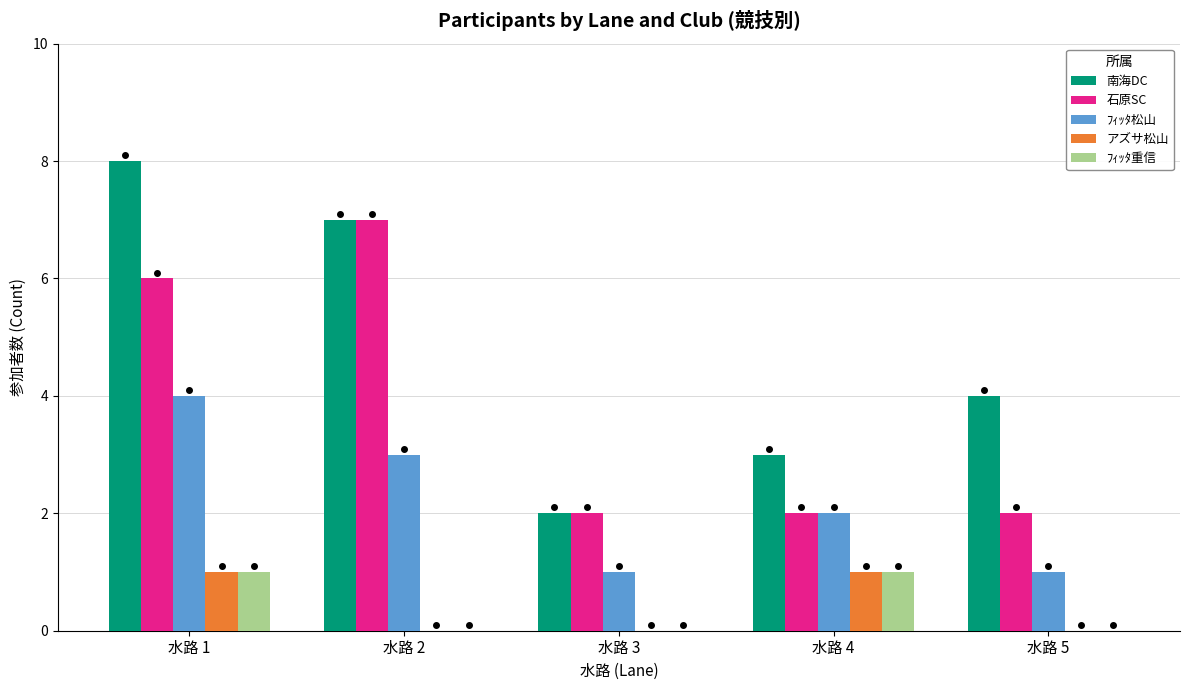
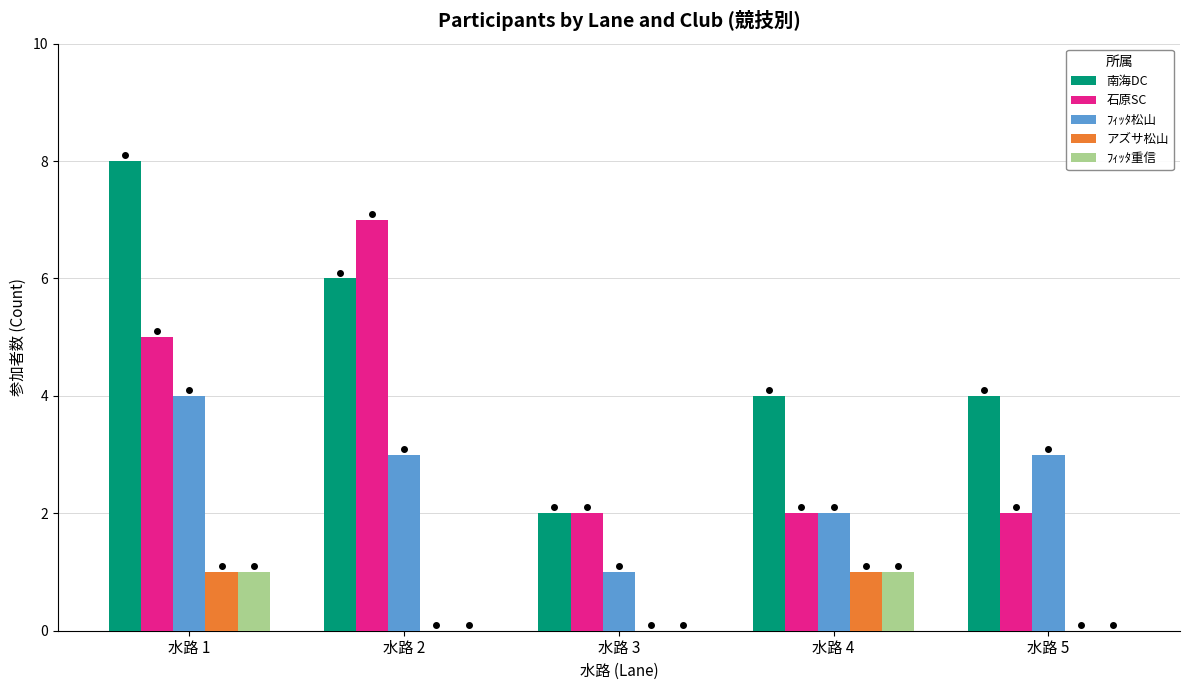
  {
    "南海DC": {
      "水路 1": 8,
-     "水路 2": 7,
+     "水路 2": 6,
      "水路 3": 2,
-     "水路 4": 3,
+     "水路 4": 4,
      "水路 5": 4
    },
    "石原SC": {
-     "水路 1": 6,
+     "水路 1": 5,
      "水路 2": 7,
      "水路 3": 2,
      "水路 4": 2,
      "水路 5": 2
    },
    "ﾌｨｯﾀ松山": {
      "水路 1": 4,
      "水路 2": 3,
      "水路 3": 1,
      "水路 4": 2,
-     "水路 5": 1
+     "水路 5": 3
    },
    "アズサ松山": {
      "水路 1": 1,
      "水路 2": 0,
      "水路 3": 0,
      "水路 4": 1,
      "水路 5": 0
    },
    "ﾌｨｯﾀ重信": {
      "水路 1": 1,
      "水路 2": 0,
      "水路 3": 0,
      "水路 4": 1,
      "水路 5": 0
    }
  }
